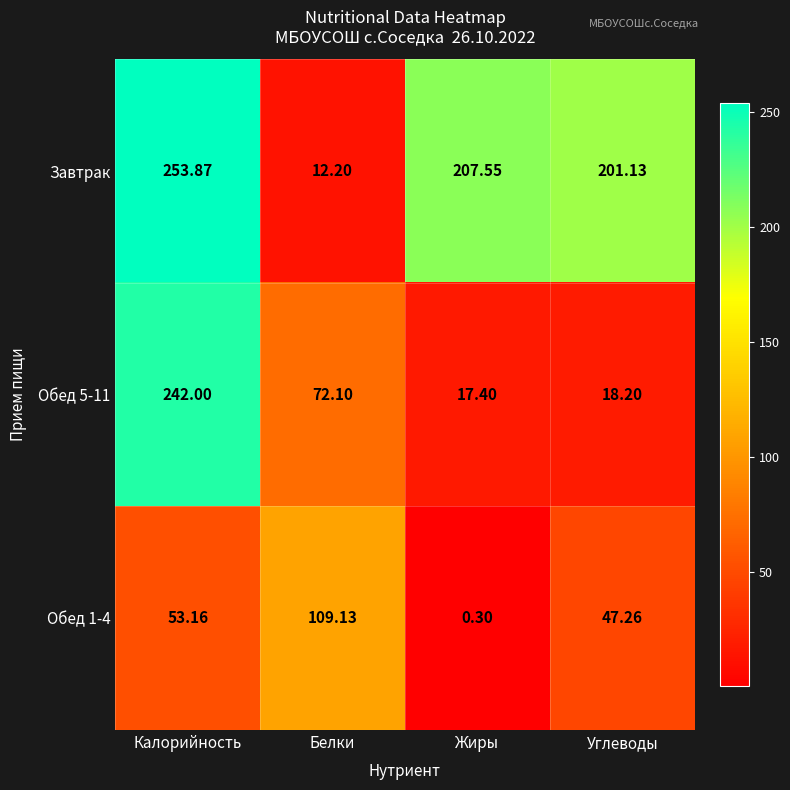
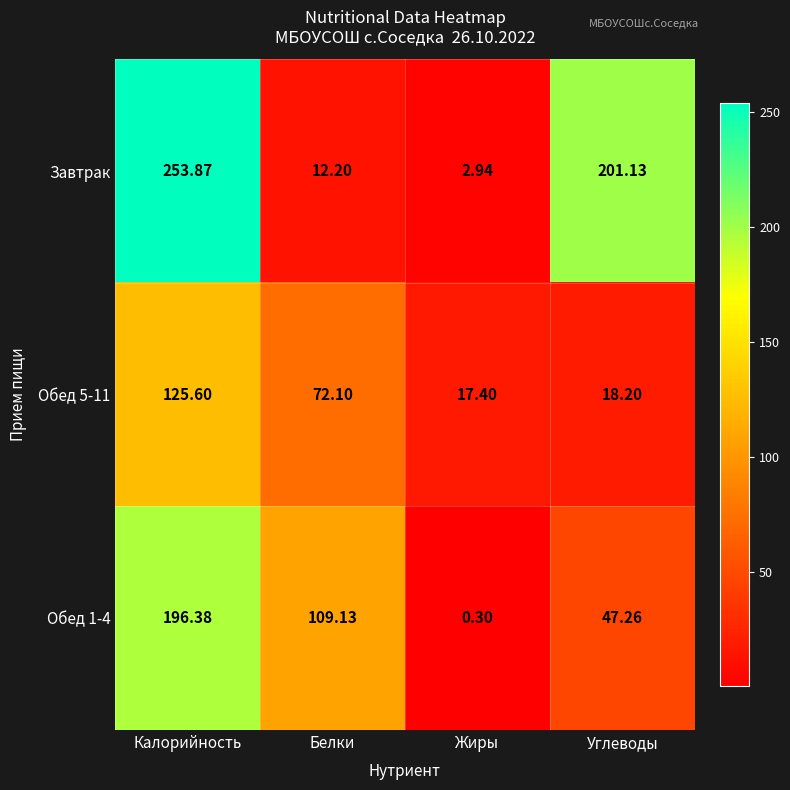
  {
    "Завтрак": {
      "Калорийность": 253.87,
      "Белки": 12.20,
-     "Жиры": 207.55,
+     "Жиры": 2.94,
      "Углеводы": 201.13
    },
    "Обед 5-11": {
-     "Калорийность": 242.00,
+     "Калорийность": 125.60,
      "Белки": 72.10,
      "Жиры": 17.40,
      "Углеводы": 18.20
    },
    "Обед 1-4": {
-     "Калорийность": 53.16,
+     "Калорийность": 196.38,
      "Белки": 109.13,
      "Жиры": 0.30,
      "Углеводы": 47.26
    }
  }
